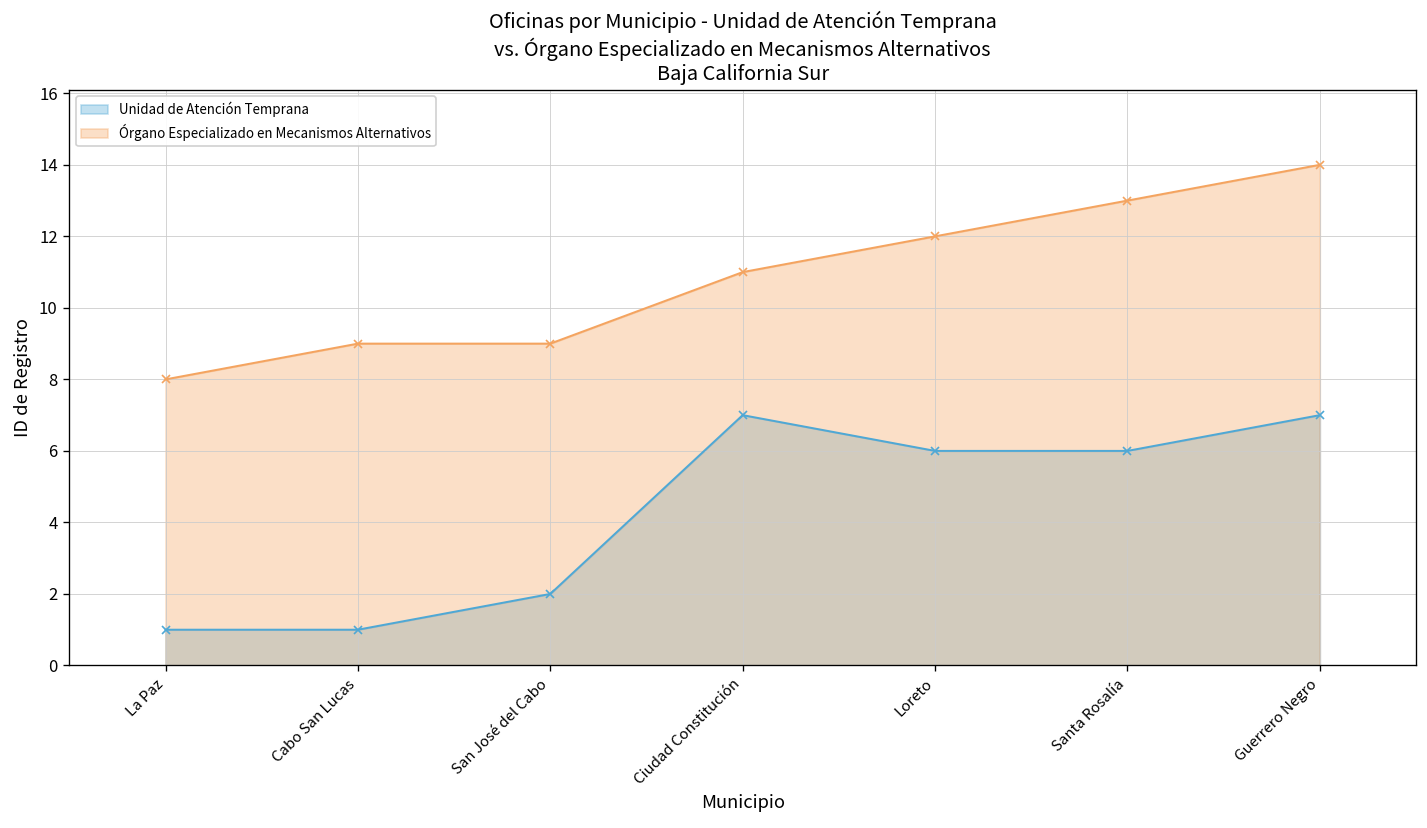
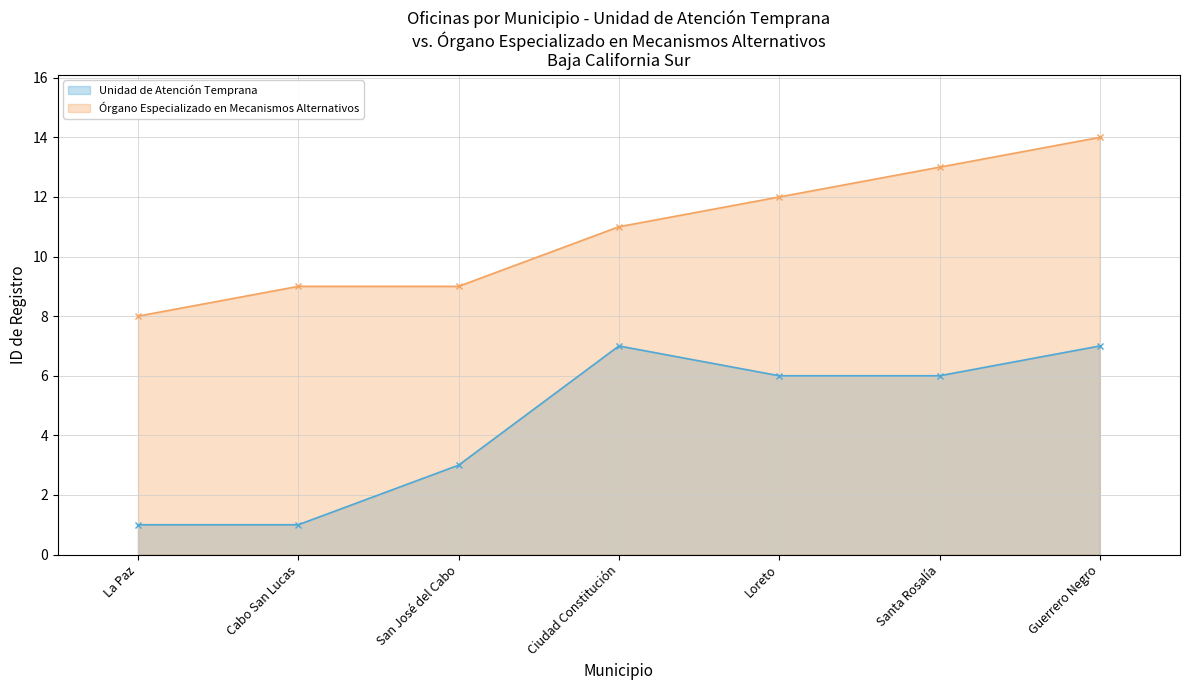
  {
    "Unidad de Atención Temprana": {
      "La Paz": 1,
      "Cabo San Lucas": 1,
-     "San José del Cabo": 2,
+     "San José del Cabo": 3,
      "Ciudad Constitución": 7,
      "Loreto": 6,
      "Santa Rosalía": 6,
      "Guerrero Negro": 7
    },
    "Órgano Especializado en Mecanismos Alternativos": {
      "La Paz": 8,
      "Cabo San Lucas": 9,
      "San José del Cabo": 9,
      "Ciudad Constitución": 11,
      "Loreto": 12,
      "Santa Rosalía": 13,
      "Guerrero Negro": 14
    }
  }
